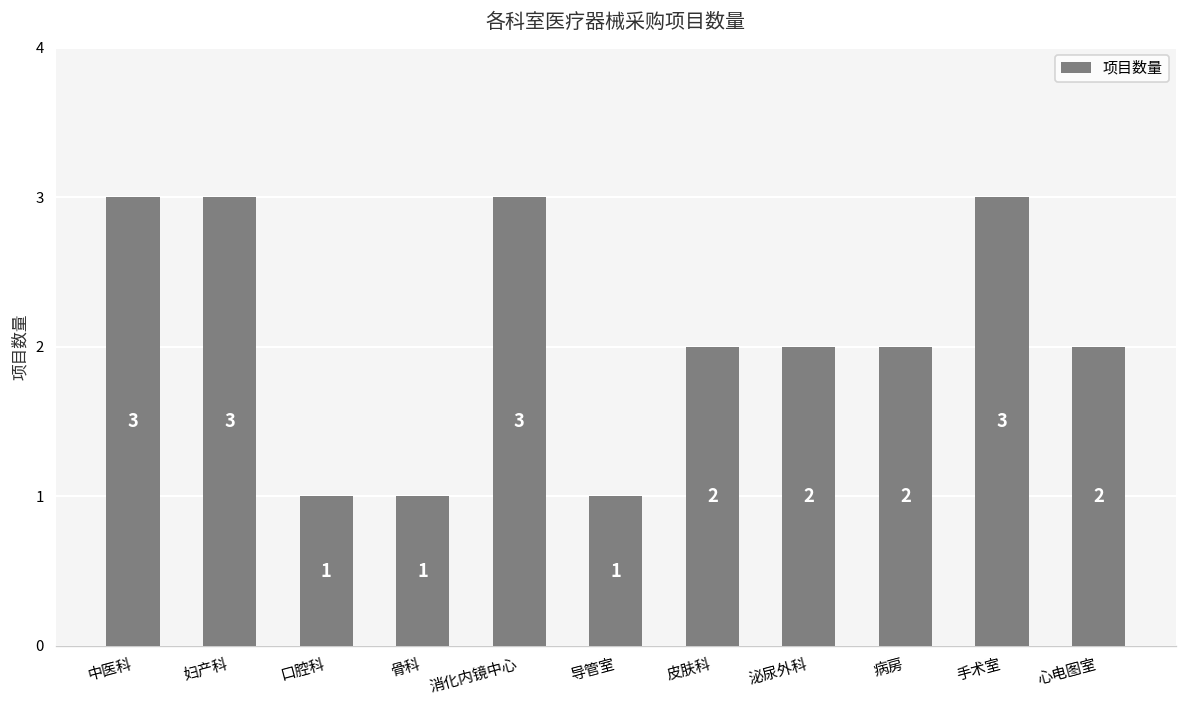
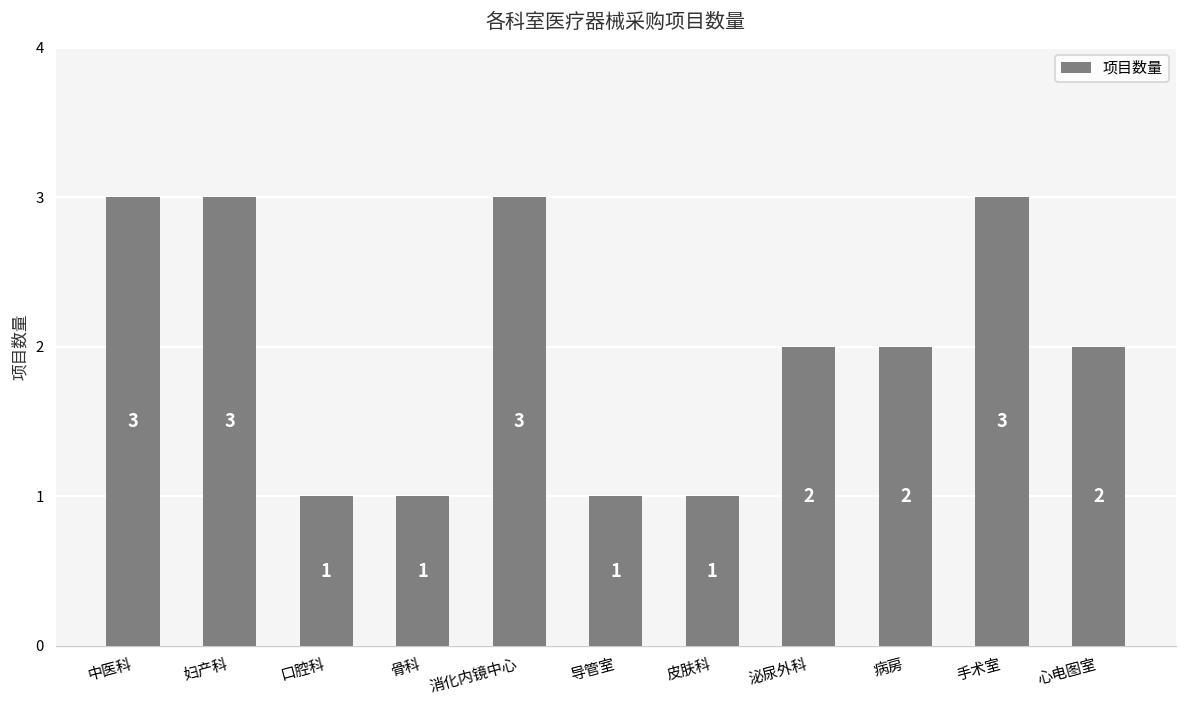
  {
    "中医科": 3,
    "妇产科": 3,
    "口腔科": 1,
    "骨科": 1,
    "消化内镜中心": 3,
    "导管室": 1,
-   "皮肤科": 2,
+   "皮肤科": 1,
    "泌尿外科": 2,
    "病房": 2,
    "手术室": 3,
    "心电图室": 2
  }
